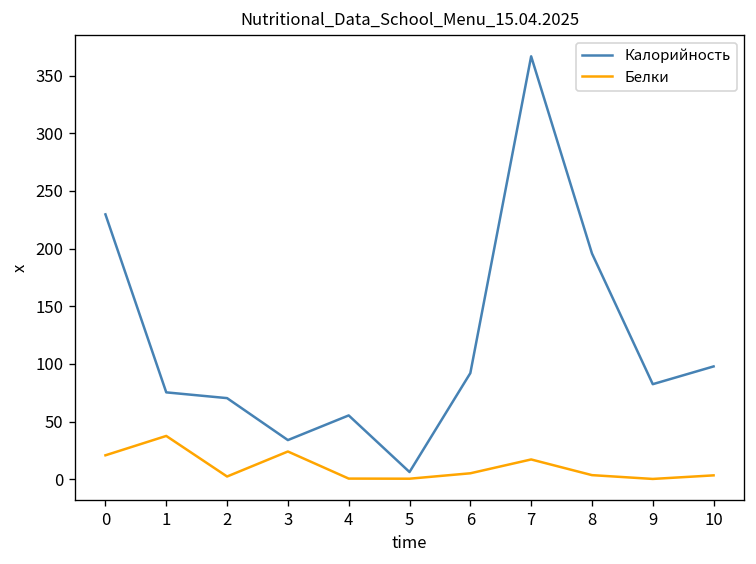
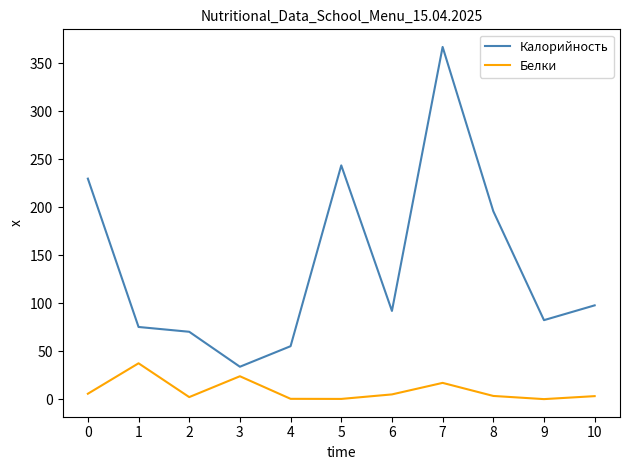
  {
    "Калорийность": {
      "0": 230,
      "1": 80,
      "2": 70,
      "3": 30,
      "4": 60,
-     "5": 10,
+     "5": 240,
      "6": 90,
      "7": 370,
      "8": 200,
      "9": 80,
      "10": 100
    },
    "Белки": {
-     "0": 20,
+     "0": 10,
      "1": 40,
      "2": 0,
      "3": 20,
      "4": 0,
      "5": 0,
      "6": 10,
      "7": 20,
      "8": 0,
      "9": 0,
      "10": 0
    }
  }
